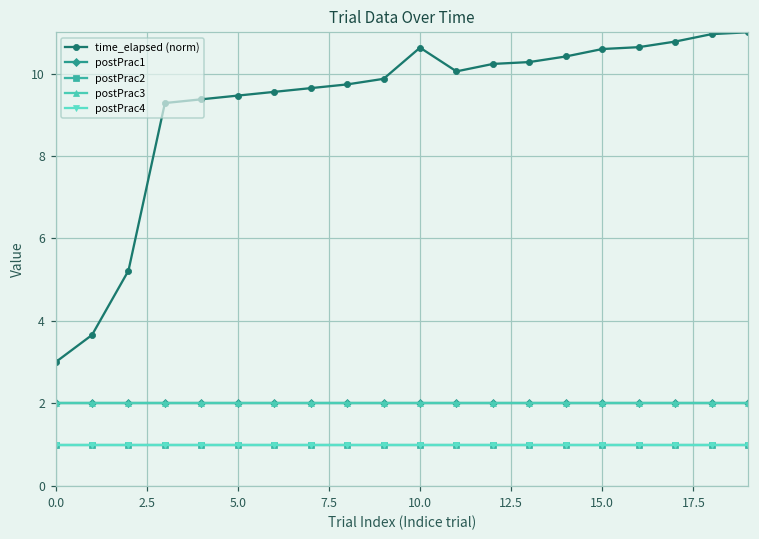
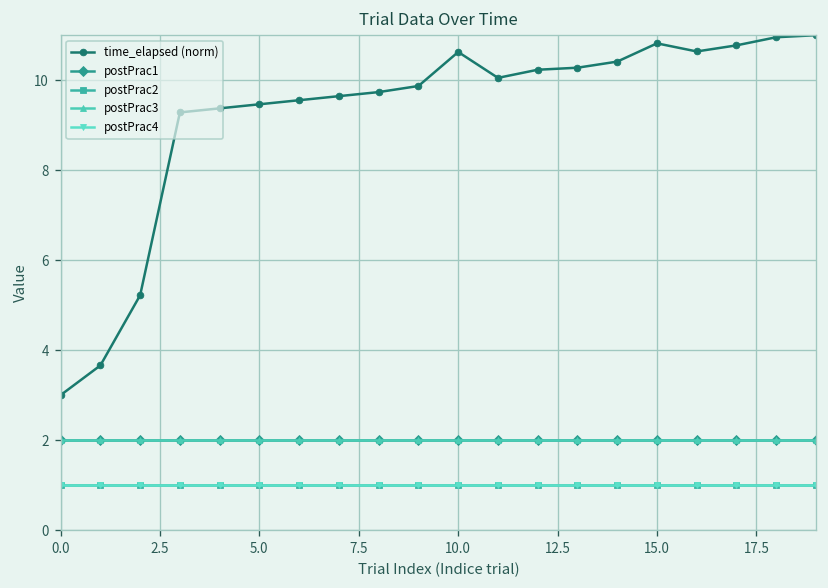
  {
    "time_elapsed (norm)": {
      "0.0": 3.0,
      "5.0": 9.5,
      "10.0": 10.6,
-     "15.0": 10.6
+     "15.0": 10.8
    }
  }
